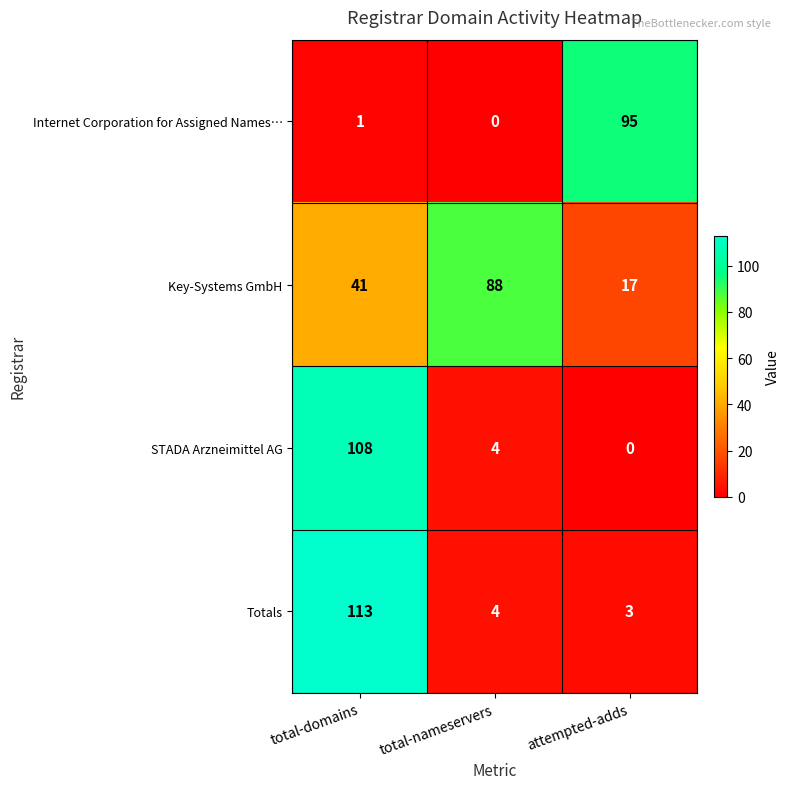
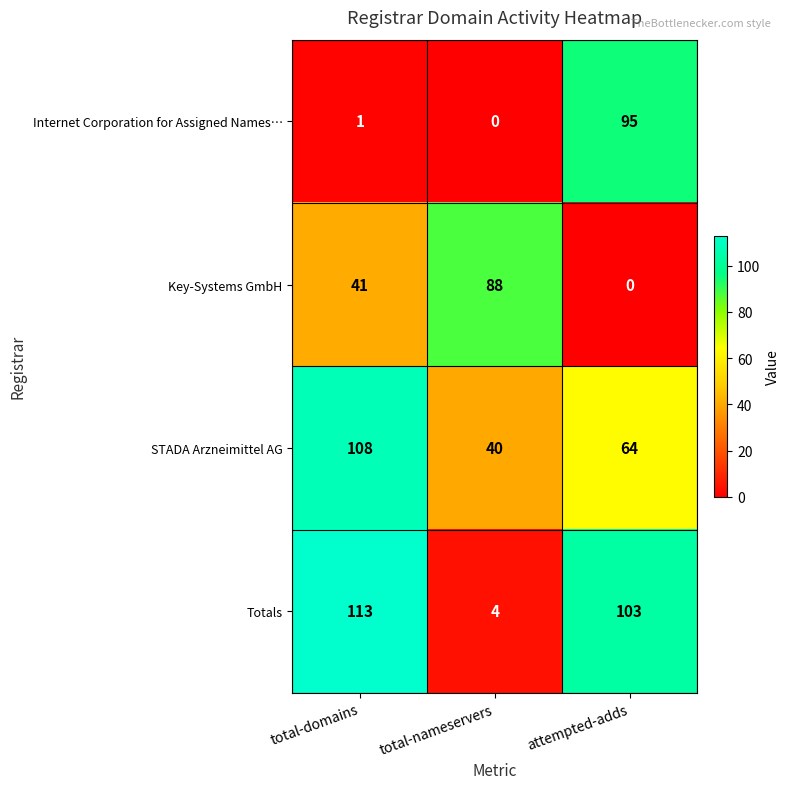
  {
    "Internet Corporation for Assigned Names…": {
      "total-domains": 1,
      "total-nameservers": 0,
      "attempted-adds": 95
    },
    "Key-Systems GmbH": {
      "total-domains": 41,
      "total-nameservers": 88,
-     "attempted-adds": 17
+     "attempted-adds": 0
    },
    "STADA Arzneimittel AG": {
      "total-domains": 108,
-     "total-nameservers": 4,
-     "attempted-adds": 0
+     "total-nameservers": 40,
+     "attempted-adds": 64
    },
    "Totals": {
      "total-domains": 113,
      "total-nameservers": 4,
-     "attempted-adds": 3
+     "attempted-adds": 103
    }
  }
